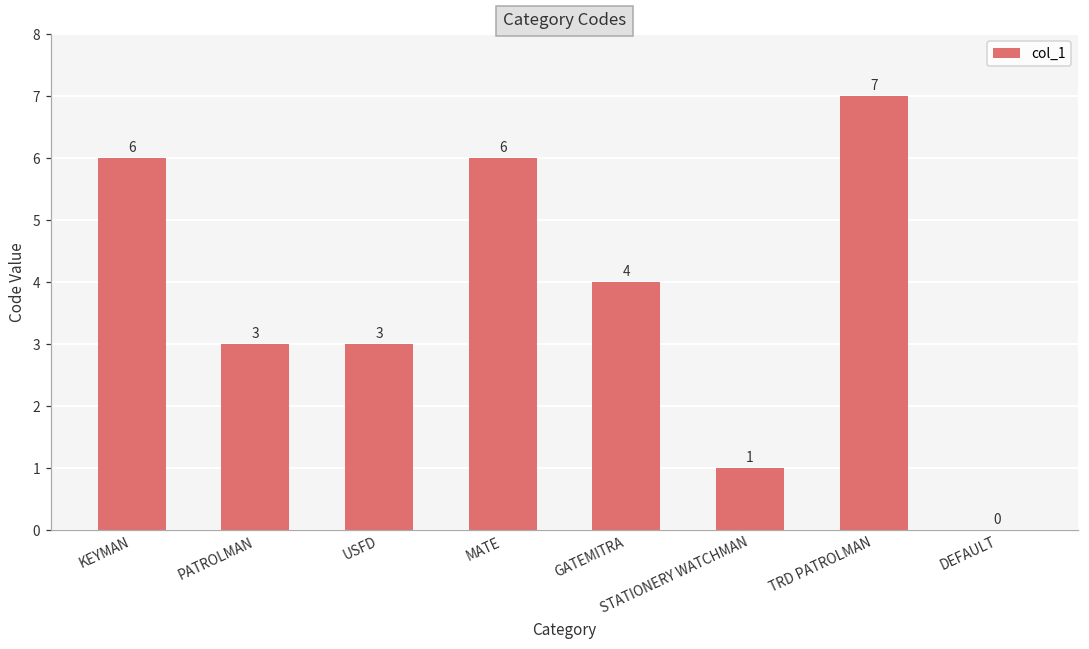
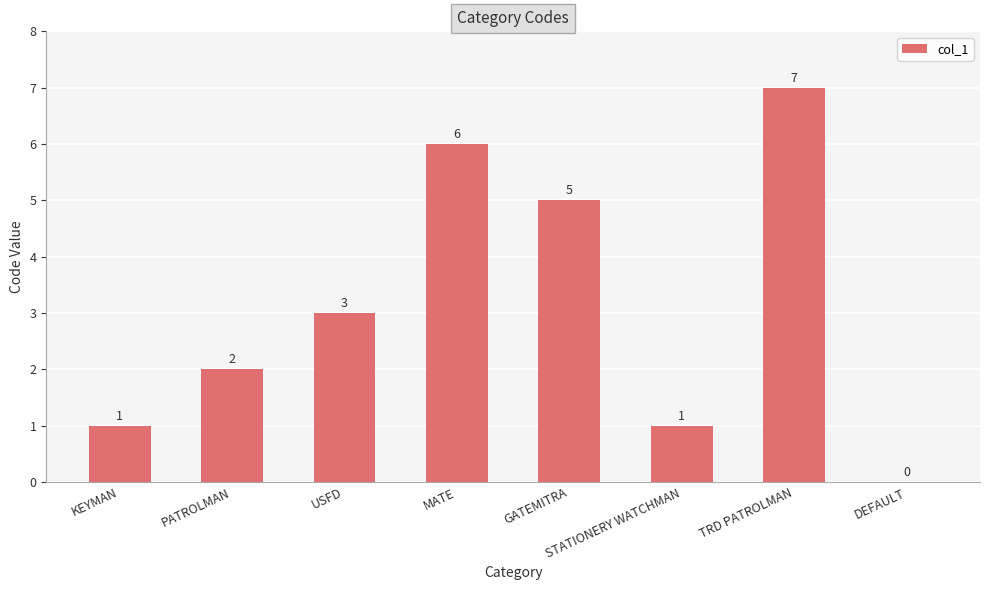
  {
-   "KEYMAN": 6,
-   "PATROLMAN": 3,
+   "KEYMAN": 1,
+   "PATROLMAN": 2,
    "USFD": 3,
    "MATE": 6,
-   "GATEMITRA": 4,
+   "GATEMITRA": 5,
    "STATIONERY WATCHMAN": 1,
    "TRD PATROLMAN": 7,
    "DEFAULT": 0
  }
